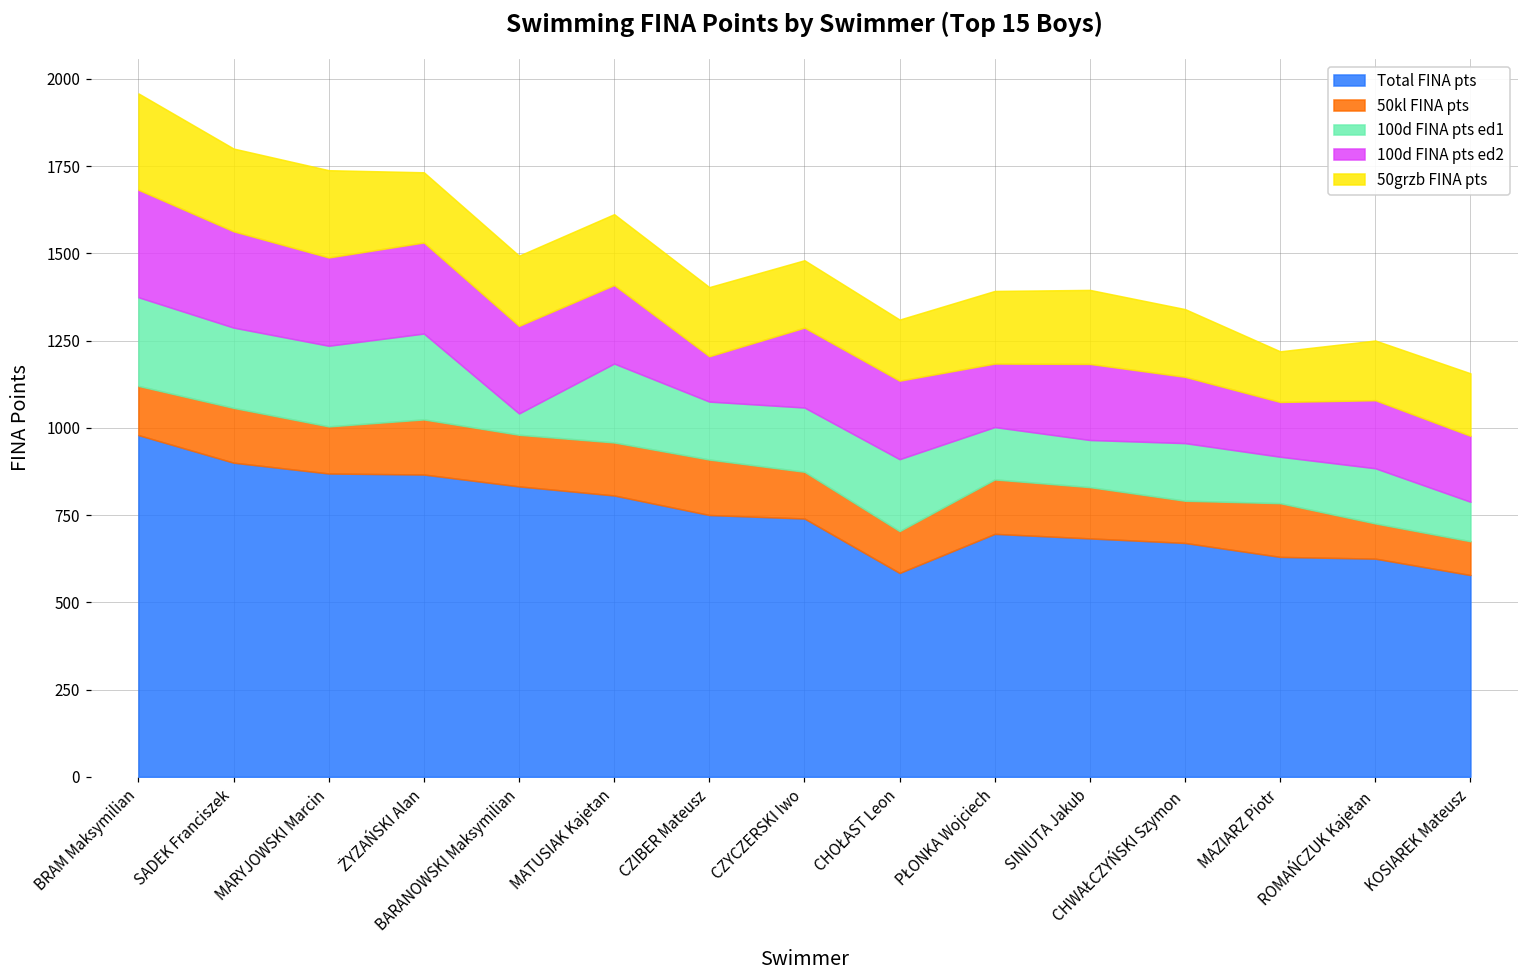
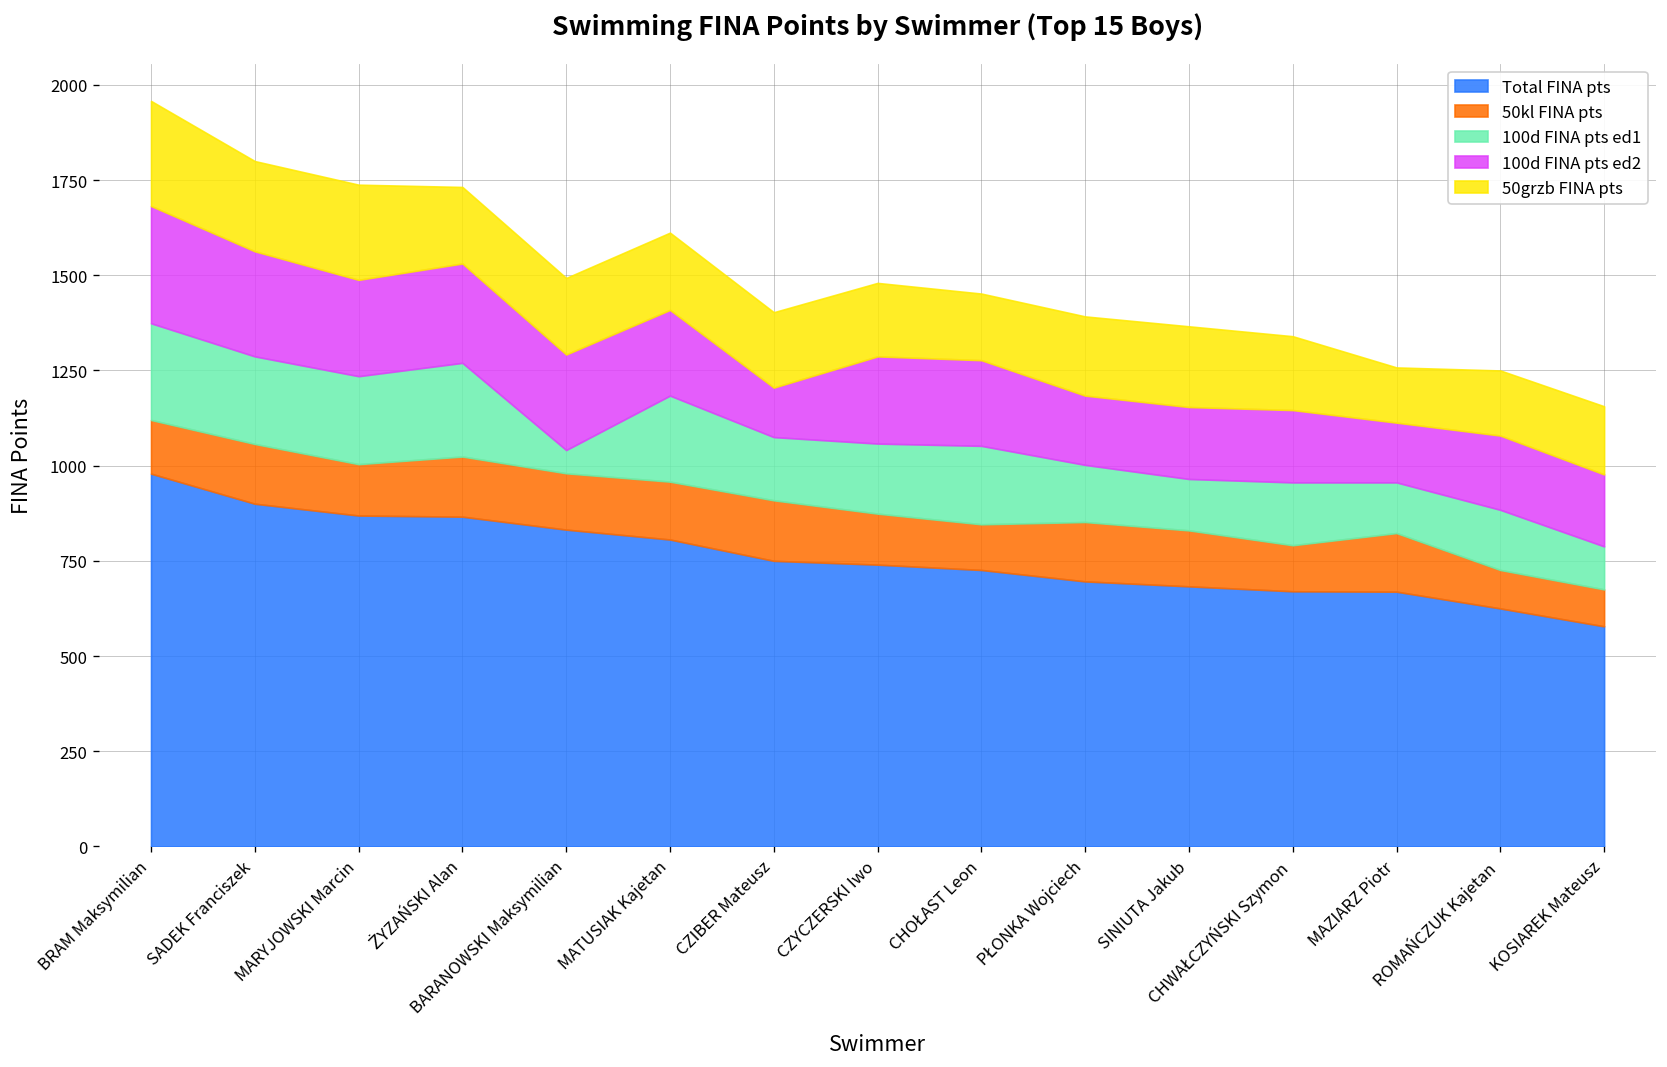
  {
    "Total FINA pts": {
      "BRAM Maksymilian": 980,
      "SADEK Franciszek": 900,
      "MARYJOWSKI Marcin": 870,
      "ŻYZAŃSKI Alan": 870,
      "BARANOWSKI Maksymilian": 830,
      "MATUSIAK Kajetan": 810,
      "CZIBER Mateusz": 750,
      "CZYCZERSKI Iwo": 740,
-     "CHOŁAST Leon": 580,
+     "CHOŁAST Leon": 730,
      "PŁONKA Wojciech": 700,
      "SINIUTA Jakub": 680,
      "CHWAŁCZYŃSKI Szymon": 670,
-     "MAZIARZ Piotr": 630,
+     "MAZIARZ Piotr": 670,
      "ROMAŃCZUK Kajetan": 630,
      "KOSIAREK Mateusz": 580
    },
    "50kl FINA pts": {
      "BRAM Maksymilian": 140,
      "SADEK Franciszek": 160,
      "MARYJOWSKI Marcin": 140,
      "ŻYZAŃSKI Alan": 160,
      "BARANOWSKI Maksymilian": 150,
      "MATUSIAK Kajetan": 150,
      "CZIBER Mateusz": 160,
      "CZYCZERSKI Iwo": 130,
      "CHOŁAST Leon": 120,
      "PŁONKA Wojciech": 160,
      "SINIUTA Jakub": 150,
      "CHWAŁCZYŃSKI Szymon": 120,
      "MAZIARZ Piotr": 150,
      "ROMAŃCZUK Kajetan": 100,
      "KOSIAREK Mateusz": 100
    },
    "100d FINA pts ed1": {
      "BRAM Maksymilian": 250,
      "SADEK Franciszek": 230,
      "MARYJOWSKI Marcin": 230,
      "ŻYZAŃSKI Alan": 250,
      "BARANOWSKI Maksymilian": 60,
      "MATUSIAK Kajetan": 230,
      "CZIBER Mateusz": 170,
      "CZYCZERSKI Iwo": 180,
      "CHOŁAST Leon": 210,
      "PŁONKA Wojciech": 150,
      "SINIUTA Jakub": 140,
      "CHWAŁCZYŃSKI Szymon": 170,
      "MAZIARZ Piotr": 130,
      "ROMAŃCZUK Kajetan": 160,
      "KOSIAREK Mateusz": 110
    },
    "100d FINA pts ed2": {
      "BRAM Maksymilian": 310,
      "SADEK Franciszek": 280,
      "MARYJOWSKI Marcin": 250,
      "ŻYZAŃSKI Alan": 260,
      "BARANOWSKI Maksymilian": 250,
      "MATUSIAK Kajetan": 230,
      "CZIBER Mateusz": 130,
      "CZYCZERSKI Iwo": 230,
      "CHOŁAST Leon": 230,
      "PŁONKA Wojciech": 180,
-     "SINIUTA Jakub": 220,
+     "SINIUTA Jakub": 190,
      "CHWAŁCZYŃSKI Szymon": 190,
      "MAZIARZ Piotr": 160,
      "ROMAŃCZUK Kajetan": 200,
      "KOSIAREK Mateusz": 190
    },
    "50grzb FINA pts": {
      "BRAM Maksymilian": 280,
      "SADEK Franciszek": 240,
      "MARYJOWSKI Marcin": 250,
      "ŻYZAŃSKI Alan": 200,
      "BARANOWSKI Maksymilian": 200,
      "MATUSIAK Kajetan": 200,
      "CZIBER Mateusz": 200,
      "CZYCZERSKI Iwo": 190,
      "CHOŁAST Leon": 180,
      "PŁONKA Wojciech": 210,
      "SINIUTA Jakub": 210,
      "CHWAŁCZYŃSKI Szymon": 190,
      "MAZIARZ Piotr": 150,
      "ROMAŃCZUK Kajetan": 170,
      "KOSIAREK Mateusz": 180
    }
  }
